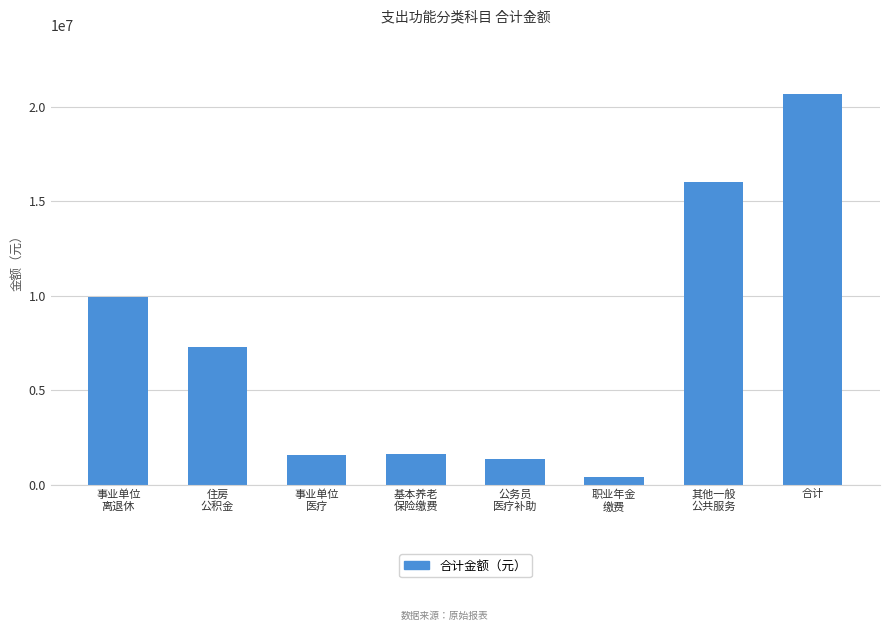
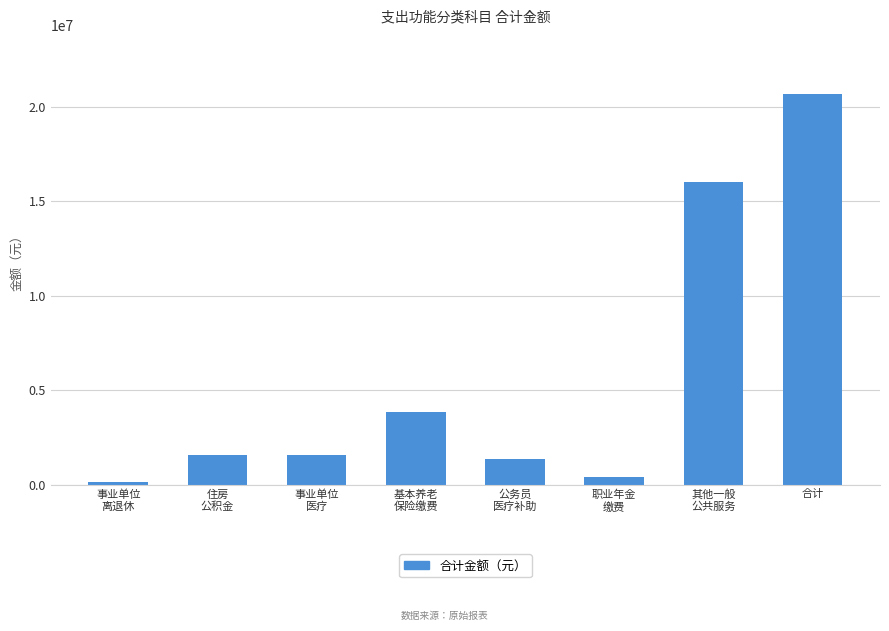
  {
-   "事业单位 离退休": 9900000,
-   "住房 公积金": 7300000,
+   "事业单位 离退休": 100000,
+   "住房 公积金": 1500000,
    "事业单位 医疗": 1600000,
-   "基本养老 保险缴费": 1600000,
+   "基本养老 保险缴费": 3800000,
    "公务员 医疗补助": 1300000,
    "职业年金 缴费": 400000,
    "其他一般 公共服务": 16000000,
    "合计": 20700000
  }
